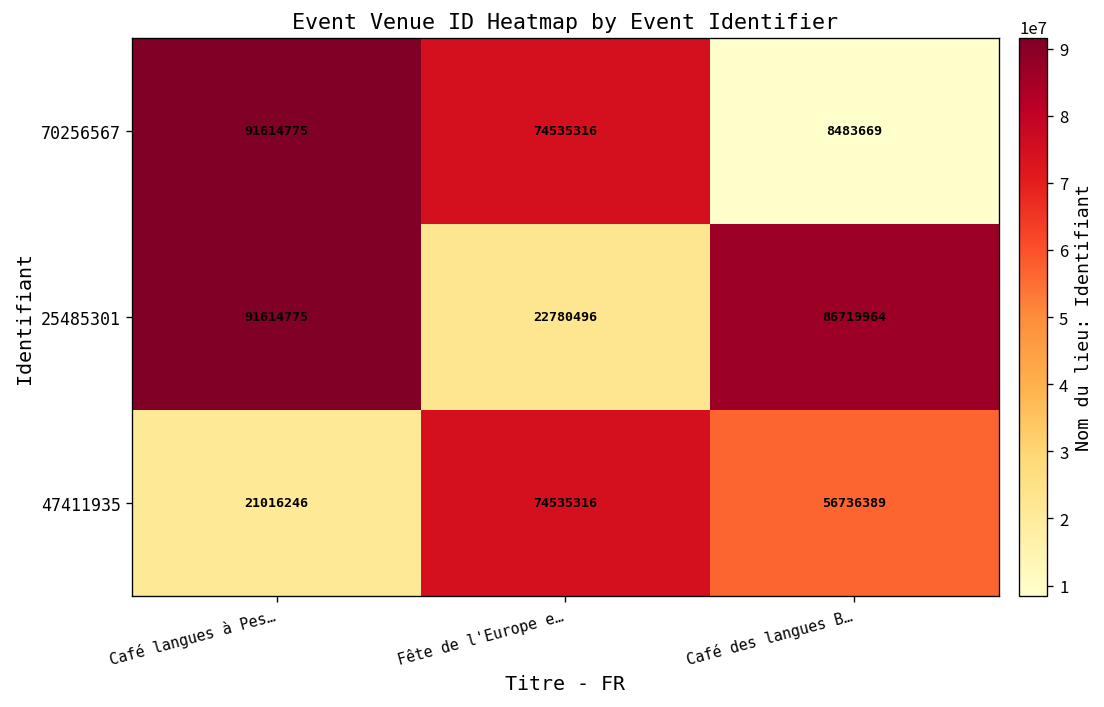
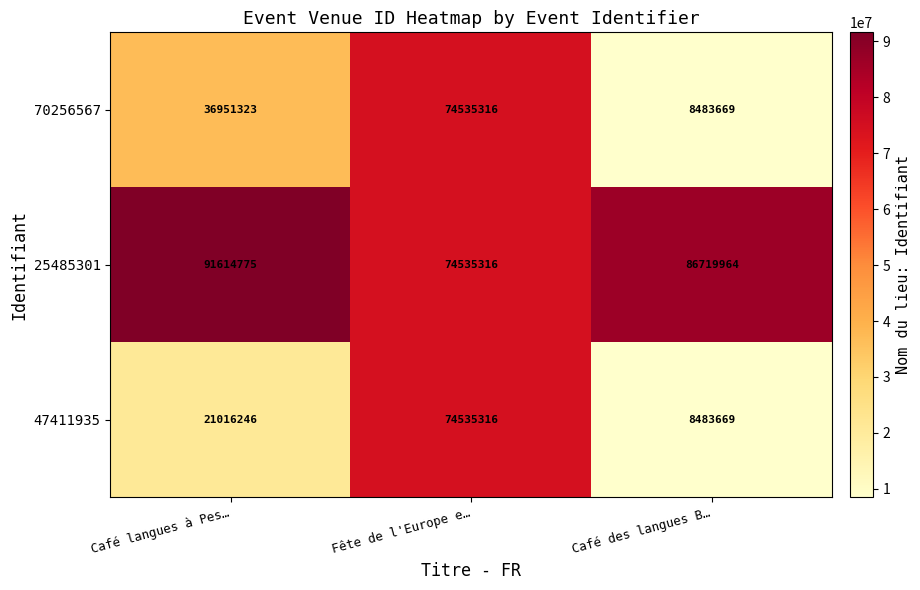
  {
    "70256567": {
-     "Café langues à Pes…": 91614775,
+     "Café langues à Pes…": 36951323,
      "Fête de l'Europe e…": 74535316,
      "Café des langues B…": 8483669
    },
    "25485301": {
      "Café langues à Pes…": 91614775,
-     "Fête de l'Europe e…": 22780496,
+     "Fête de l'Europe e…": 74535316,
      "Café des langues B…": 86719964
    },
    "47411935": {
      "Café langues à Pes…": 21016246,
      "Fête de l'Europe e…": 74535316,
-     "Café des langues B…": 56736389
+     "Café des langues B…": 8483669
    }
  }
